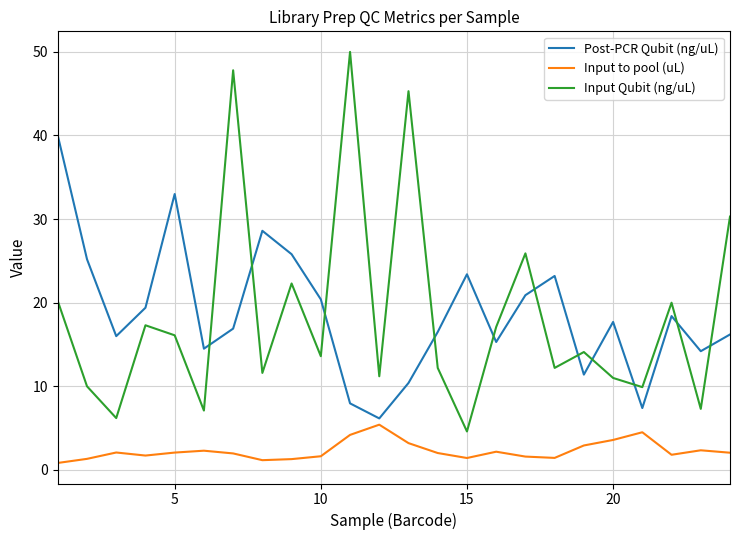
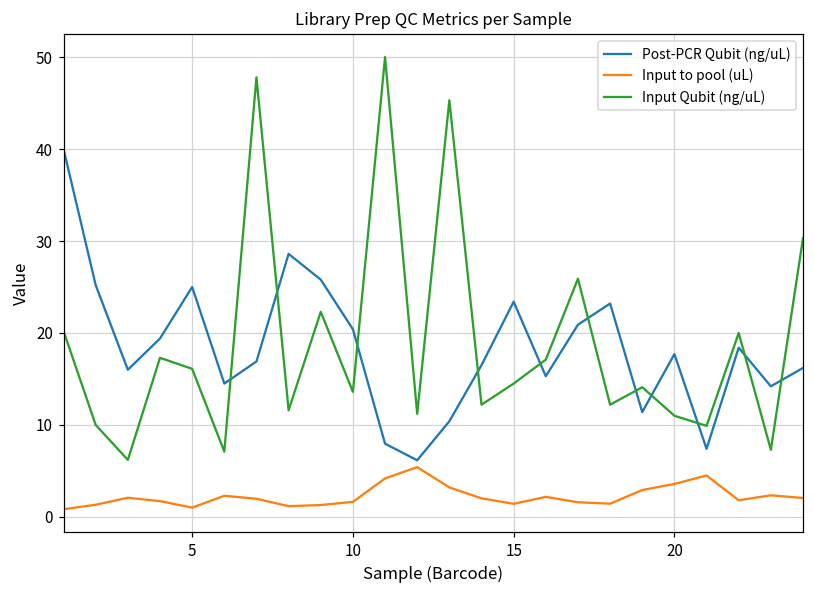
  {
    "Post-PCR Qubit (ng/uL)": {
-     "5": 33,
+     "5": 25,
      "10": 20,
      "15": 23,
      "20": 18
    },
    "Input to pool (uL)": {
-     "5": 2,
+     "5": 1,
      "10": 2,
      "15": 1,
      "20": 4
    },
    "Input Qubit (ng/uL)": {
      "5": 16,
      "10": 14,
-     "15": 5,
+     "15": 15,
      "20": 11
    }
  }
